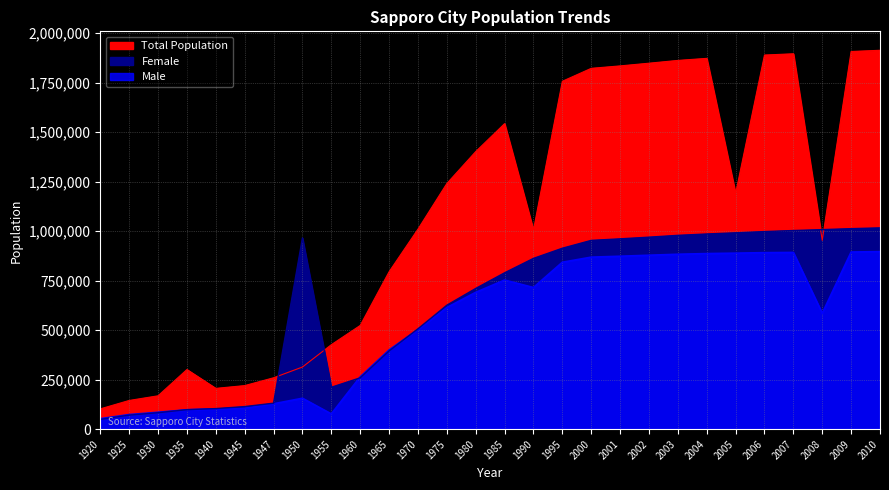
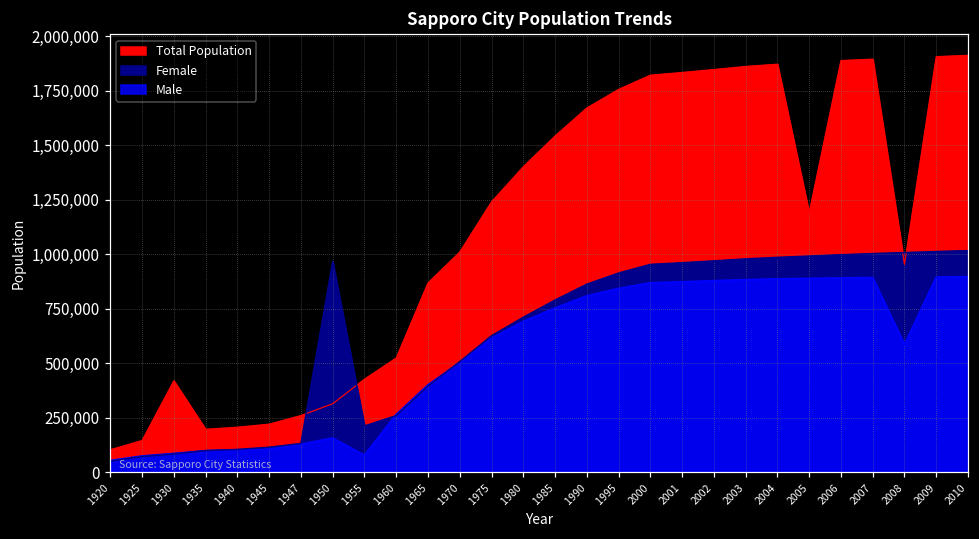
  {
    "Total Population": {
      "1920": "100,000",
      "1925": "150,000",
-     "1930": "170,000",
-     "1935": "300,000",
+     "1930": "420,000",
+     "1935": "200,000",
      "1940": "210,000",
      "1945": "220,000",
      "1947": "260,000",
      "1950": "310,000",
      "1955": "430,000",
      "1960": "520,000",
-     "1965": "790,000",
+     "1965": "870,000",
      "1970": "1,010,000",
      "1975": "1,240,000",
      "1980": "1,400,000",
      "1985": "1,540,000",
-     "1990": "1,010,000",
+     "1990": "1,670,000",
      "1995": "1,760,000",
      "2000": "1,820,000",
      "2001": "1,830,000",
      "2002": "1,850,000",
      "2003": "1,860,000",
      "2004": "1,870,000",
      "2005": "1,190,000",
      "2006": "1,890,000",
      "2007": "1,900,000",
      "2008": "950,000",
      "2009": "1,910,000",
      "2010": "1,910,000"
    },
    "Female": {
      "1950": "970,000",
      "1955": "210,000",
      "1980": "710,000",
      "1985": "790,000",
      "1990": "860,000",
      "1995": "910,000",
      "2000": "950,000",
      "2001": "960,000",
      "2002": "970,000",
      "2003": "980,000",
      "2004": "990,000",
      "2005": "990,000",
      "2006": "1,000,000",
      "2007": "1,000,000",
      "2008": "1,010,000",
      "2009": "1,010,000",
      "2010": "1,020,000"
    },
    "Male": {
      "1950": "160,000",
      "1955": "80,000",
      "1980": "690,000",
      "1985": "750,000",
-     "1990": "720,000",
+     "1990": "810,000",
      "1995": "840,000",
      "2000": "870,000",
      "2001": "870,000",
      "2002": "880,000",
      "2003": "880,000",
      "2004": "890,000",
      "2005": "890,000",
      "2006": "890,000",
      "2007": "890,000",
      "2008": "590,000",
      "2009": "890,000",
      "2010": "900,000"
    }
  }
